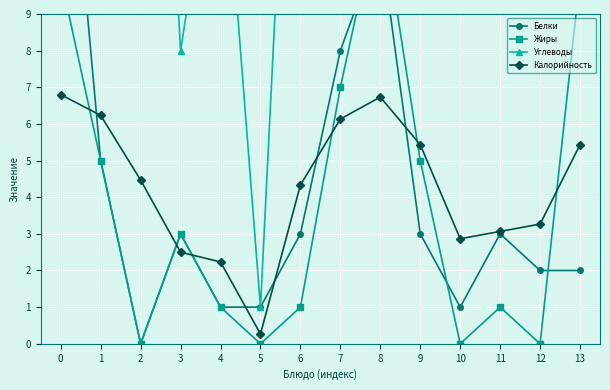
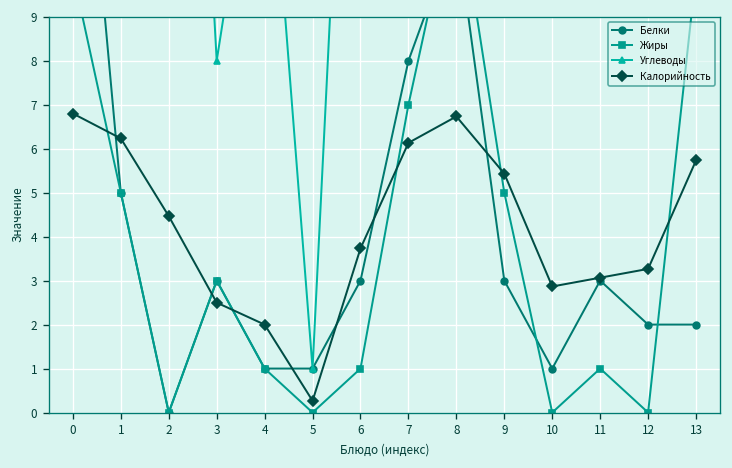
  {
    "Калорийность": {
      "0": 6.8,
      "1": 6.2,
      "2": 4.5,
      "3": 2.5,
-     "4": 2.2,
+     "4": 2.0,
      "5": 0.3,
-     "6": 4.3,
+     "6": 3.7,
      "7": 6.1,
      "8": 6.7,
      "9": 5.4,
      "10": 2.9,
      "12": 3.3,
-     "13": 5.4
+     "13": 5.7
    }
  }
